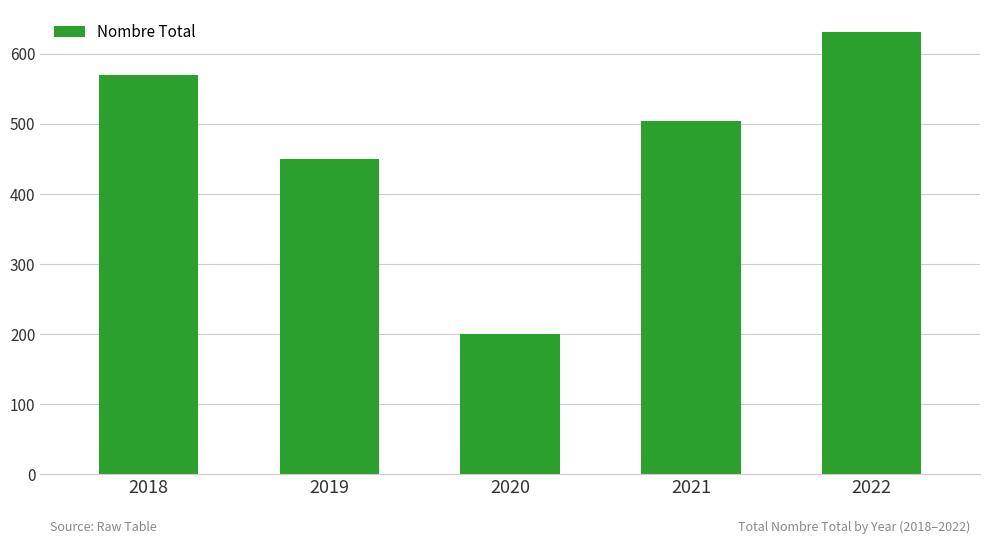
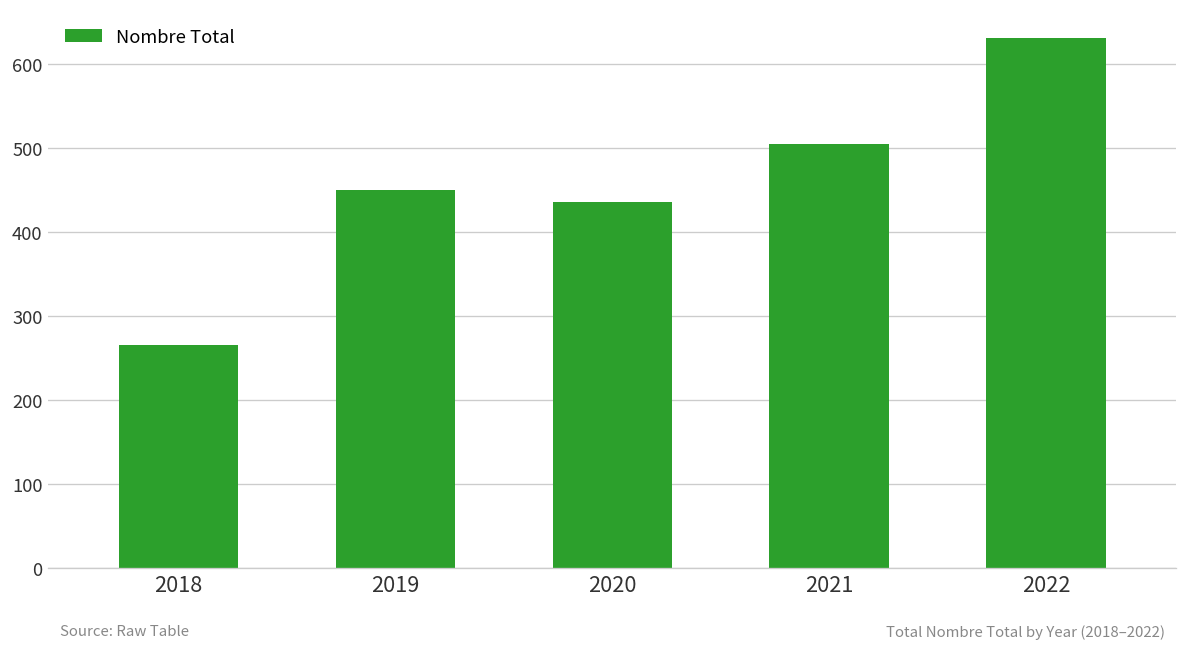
  {
-   "2018": 570,
+   "2018": 270,
    "2019": 450,
-   "2020": 200,
+   "2020": 440,
    "2021": 500,
    "2022": 630
  }
